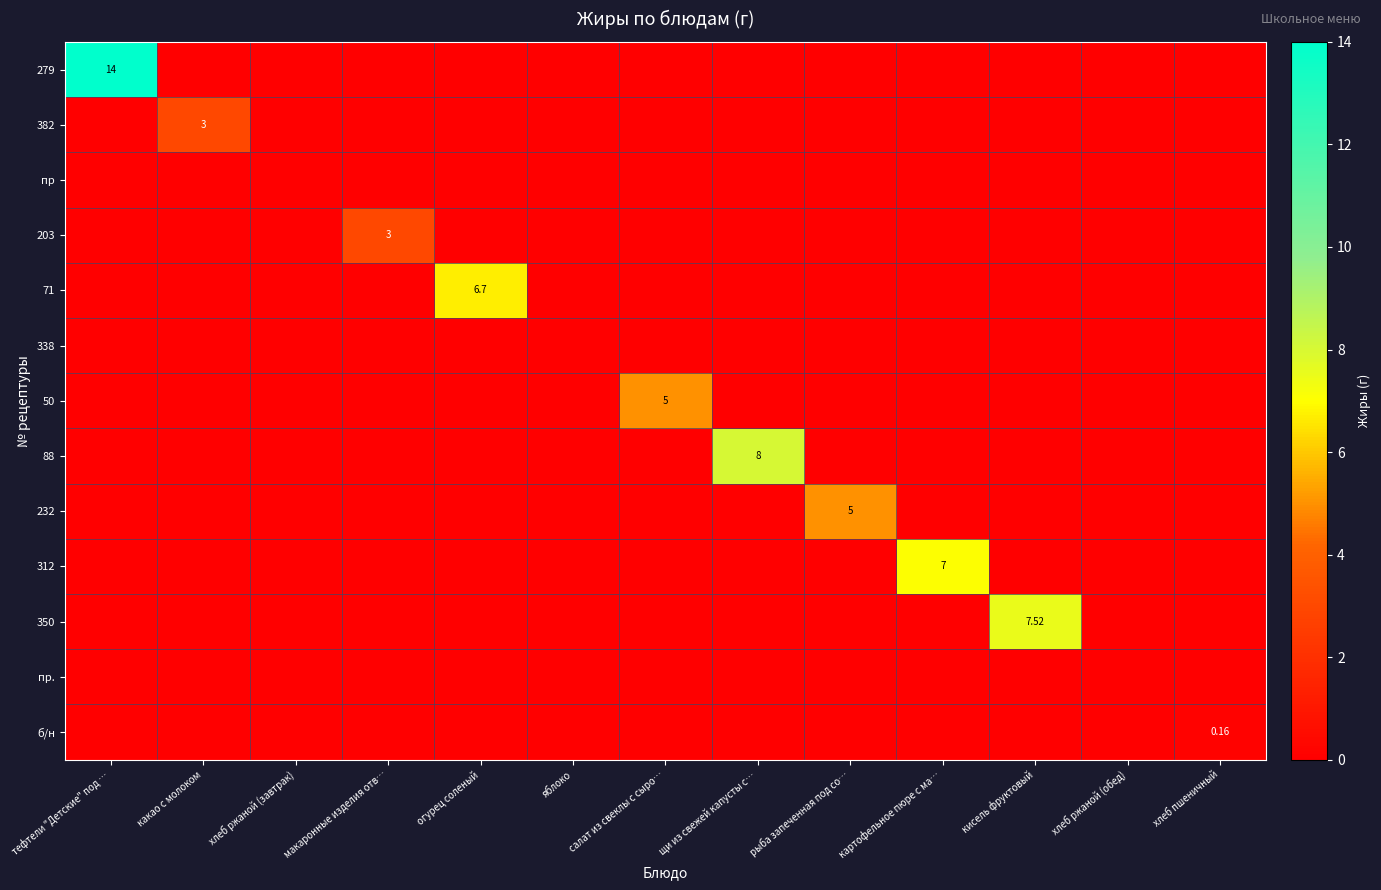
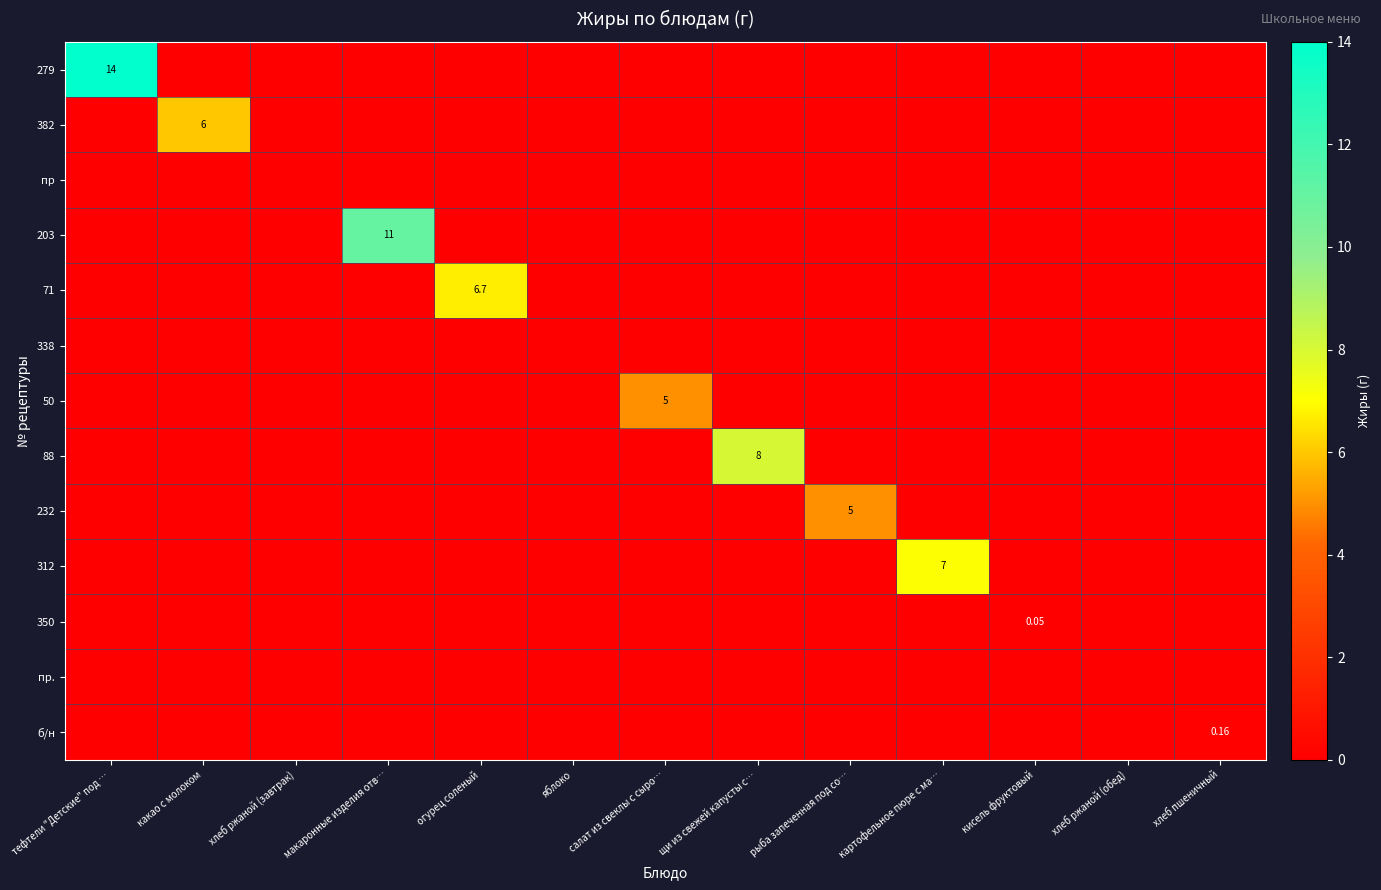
  {
    "279": {
      "тефтели \"Детские\" под …": 14
    },
    "382": {
-     "какао с молоком": 3
+     "какао с молоком": 6
    },
    "203": {
-     "макаронные изделия отв…": 3
+     "макаронные изделия отв…": 11
    },
    "71": {
      "огурец соленый": 6.7
    },
    "50": {
      "салат из свеклы с сыро…": 5
    },
    "88": {
      "щи из свежей капусты с…": 8
    },
    "232": {
      "рыба запеченная под со…": 5
    },
    "312": {
      "картофельное пюре с ма…": 7
    },
    "350": {
-     "кисель фруктовый": 7.52
+     "кисель фруктовый": 0.05
    },
    "б/н": {
      "хлеб пшеничный": 0.16
    }
  }
